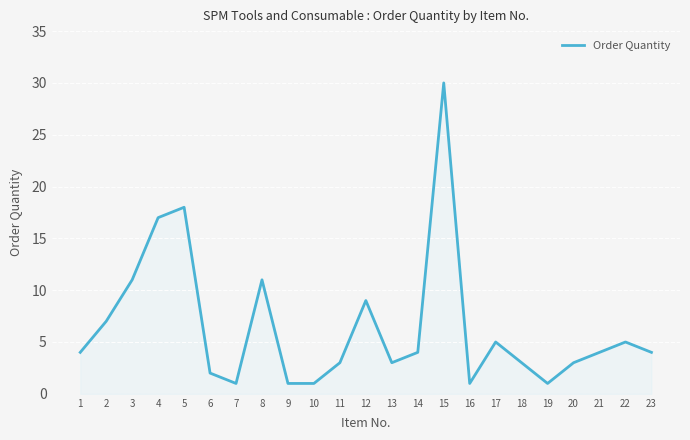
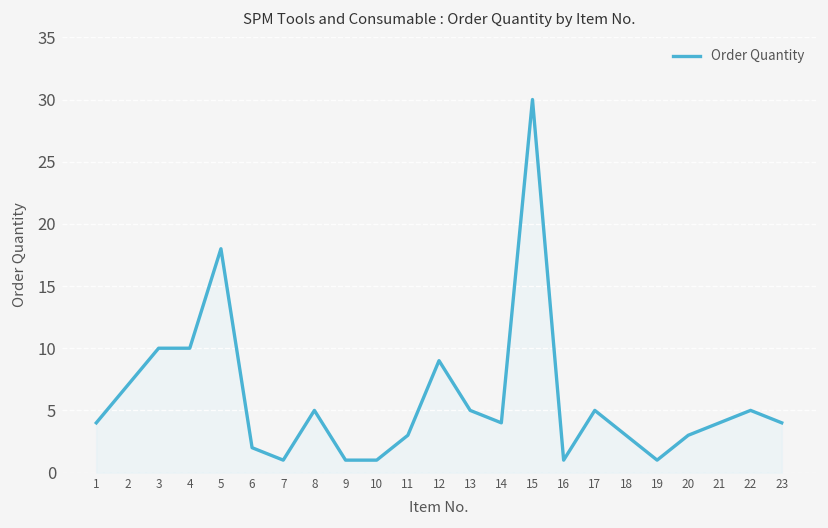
  {
    "1": 4,
    "2": 7,
-   "3": 11,
-   "4": 17,
+   "3": 10,
+   "4": 10,
    "5": 18,
    "6": 2,
    "7": 1,
-   "8": 11,
+   "8": 5,
    "9": 1,
    "10": 1,
    "11": 3,
    "12": 9,
-   "13": 3,
+   "13": 5,
    "14": 4,
    "15": 30,
    "16": 1,
    "17": 5,
    "18": 3,
    "19": 1,
    "20": 3,
    "21": 4,
    "22": 5,
    "23": 4
  }
